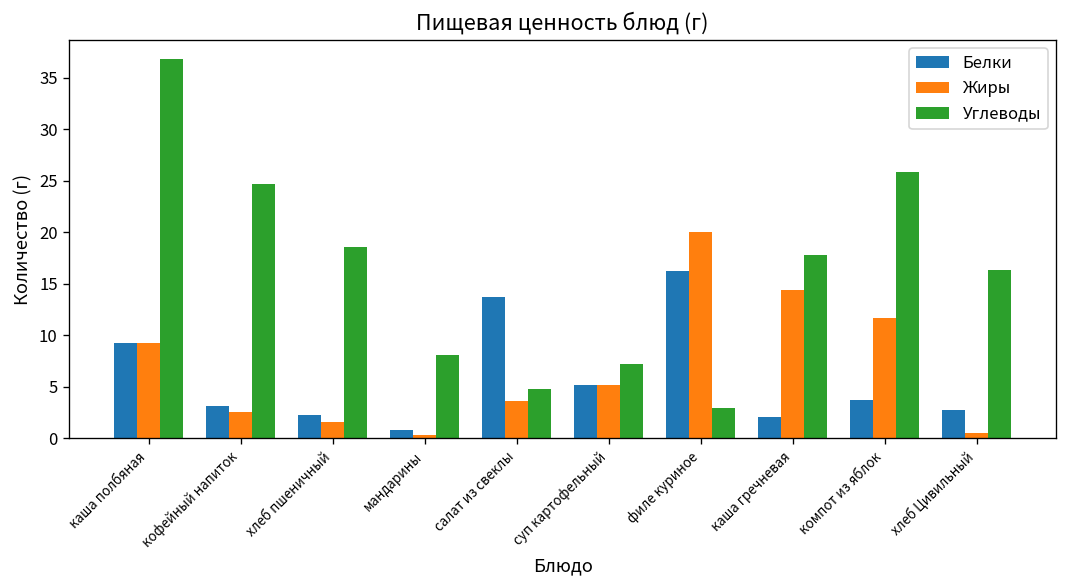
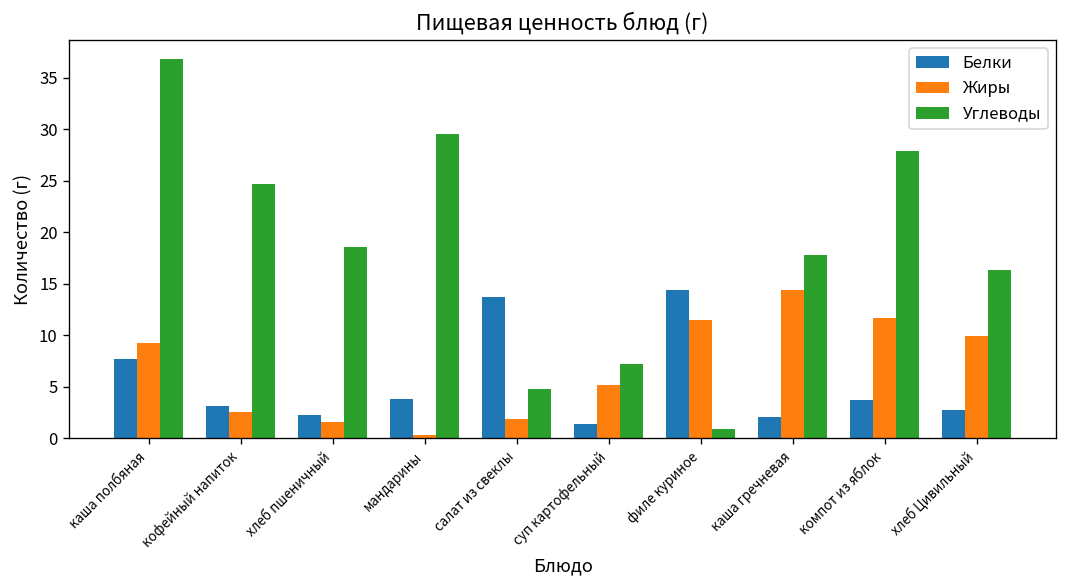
  {
    "Белки": {
-     "каша полбяная": 9,
+     "каша полбяная": 8,
      "кофейный напиток": 3,
      "хлеб пшеничный": 2,
-     "мандарины": 1,
+     "мандарины": 4,
      "салат из свеклы": 14,
-     "суп картофельный": 5,
-     "филе куриное": 16,
+     "суп картофельный": 1,
+     "филе куриное": 14,
      "каша гречневая": 2,
      "компот из яблок": 4,
      "хлеб Цивильный": 3
    },
    "Жиры": {
      "каша полбяная": 9,
      "кофейный напиток": 3,
      "хлеб пшеничный": 2,
      "мандарины": 0,
-     "салат из свеклы": 4,
+     "салат из свеклы": 2,
      "суп картофельный": 5,
-     "филе куриное": 20,
+     "филе куриное": 11,
      "каша гречневая": 14,
      "компот из яблок": 12,
-     "хлеб Цивильный": 1
+     "хлеб Цивильный": 10
    },
    "Углеводы": {
      "каша полбяная": 37,
      "кофейный напиток": 25,
      "хлеб пшеничный": 19,
-     "мандарины": 8,
+     "мандарины": 30,
      "салат из свеклы": 5,
      "суп картофельный": 7,
-     "филе куриное": 3,
+     "филе куриное": 1,
      "каша гречневая": 18,
-     "компот из яблок": 26,
+     "компот из яблок": 28,
      "хлеб Цивильный": 16
    }
  }
